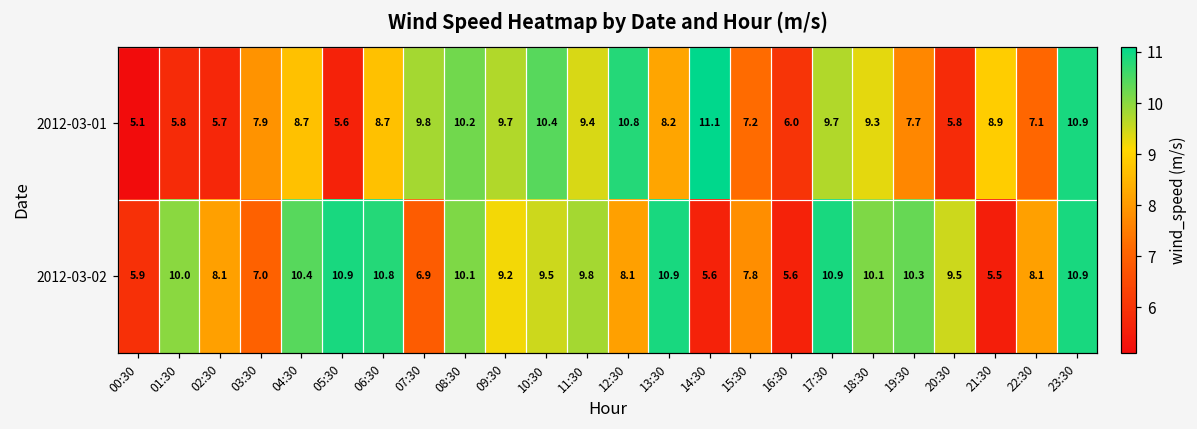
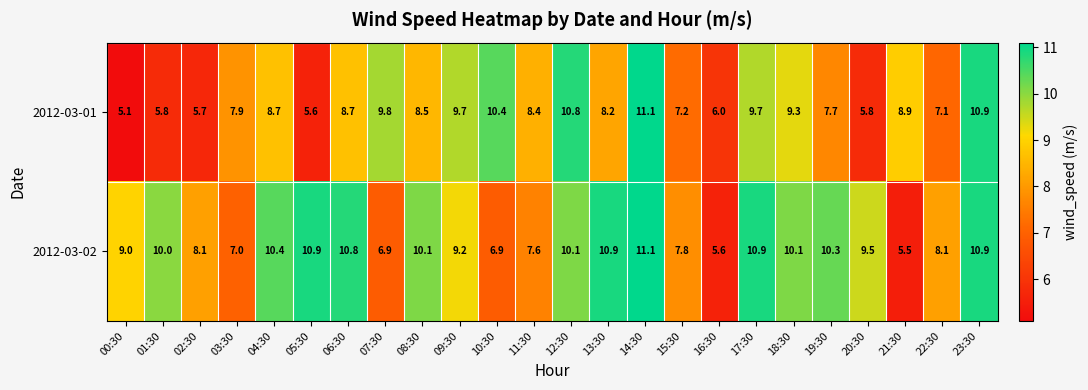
  {
    "2012-03-01": {
      "00:30": 5.1,
      "01:30": 5.8,
      "02:30": 5.7,
      "03:30": 7.9,
      "04:30": 8.7,
      "05:30": 5.6,
      "06:30": 8.7,
      "07:30": 9.8,
-     "08:30": 10.2,
+     "08:30": 8.5,
      "09:30": 9.7,
      "10:30": 10.4,
-     "11:30": 9.4,
+     "11:30": 8.4,
      "12:30": 10.8,
      "13:30": 8.2,
      "14:30": 11.1,
      "15:30": 7.2,
      "16:30": 6.0,
      "17:30": 9.7,
      "18:30": 9.3,
      "19:30": 7.7,
      "20:30": 5.8,
      "21:30": 8.9,
      "22:30": 7.1,
      "23:30": 10.9
    },
    "2012-03-02": {
-     "00:30": 5.9,
+     "00:30": 9.0,
      "01:30": 10.0,
      "02:30": 8.1,
      "03:30": 7.0,
      "04:30": 10.4,
      "05:30": 10.9,
      "06:30": 10.8,
      "07:30": 6.9,
      "08:30": 10.1,
      "09:30": 9.2,
-     "10:30": 9.5,
-     "11:30": 9.8,
-     "12:30": 8.1,
+     "10:30": 6.9,
+     "11:30": 7.6,
+     "12:30": 10.1,
      "13:30": 10.9,
-     "14:30": 5.6,
+     "14:30": 11.1,
      "15:30": 7.8,
      "16:30": 5.6,
      "17:30": 10.9,
      "18:30": 10.1,
      "19:30": 10.3,
      "20:30": 9.5,
      "21:30": 5.5,
      "22:30": 8.1,
      "23:30": 10.9
    }
  }
